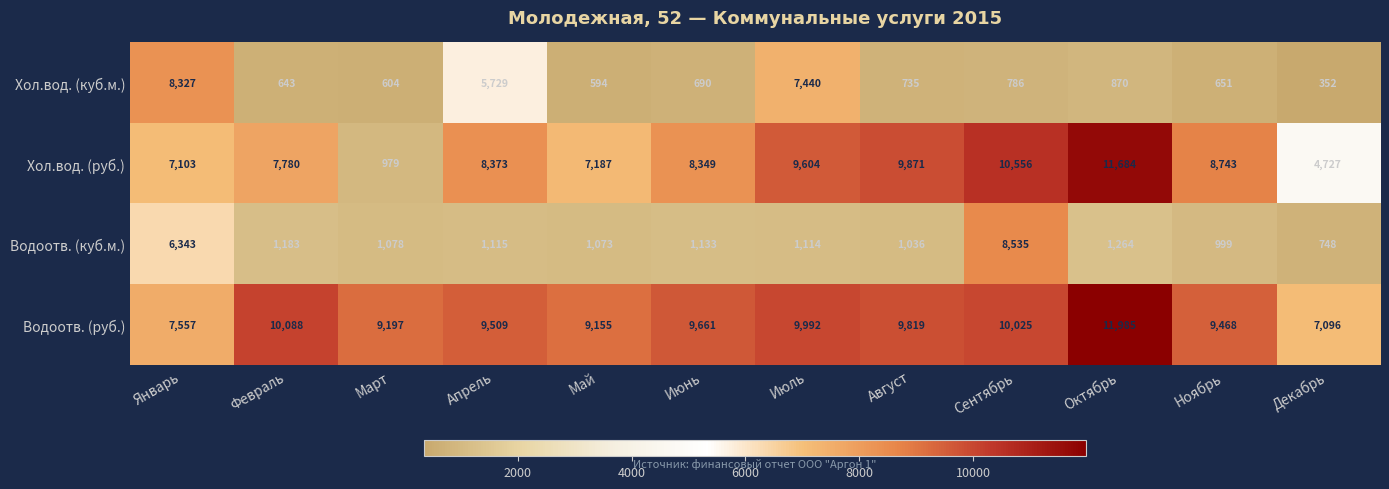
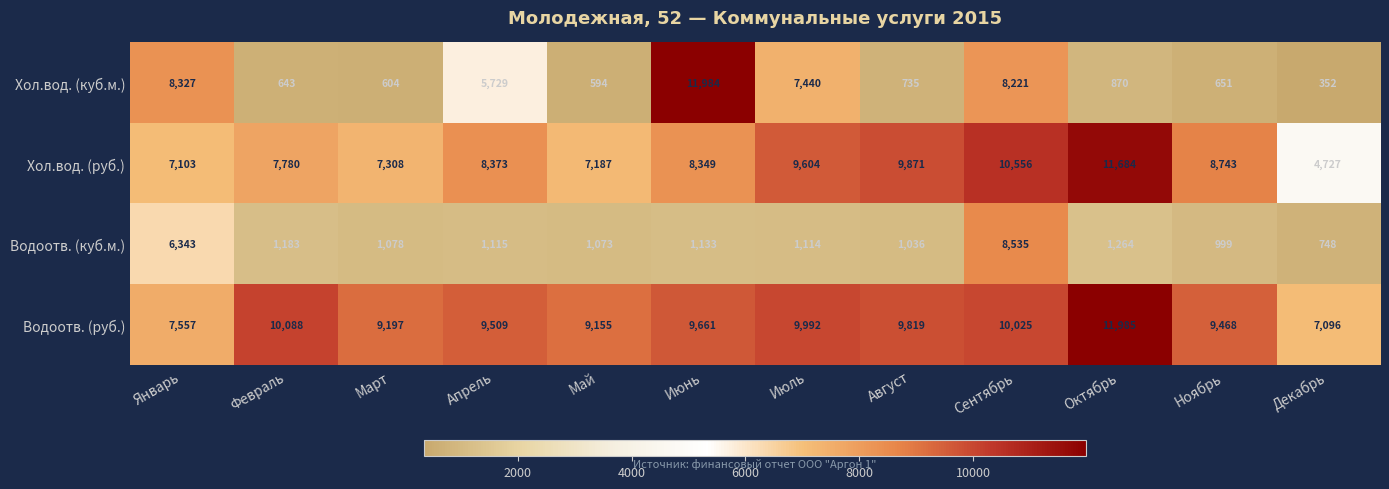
  {
    "Хол.вод. (куб.м.)": {
      "Январь": "8,327",
      "Февраль": "643",
      "Март": "604",
      "Апрель": "5,729",
      "Май": "594",
-     "Июнь": "690",
+     "Июнь": "11,984",
      "Июль": "7,440",
      "Август": "735",
-     "Сентябрь": "786",
+     "Сентябрь": "8,221",
      "Октябрь": "870",
      "Ноябрь": "651",
      "Декабрь": "352"
    },
    "Хол.вод. (руб.)": {
      "Январь": "7,103",
      "Февраль": "7,780",
-     "Март": "979",
+     "Март": "7,308",
      "Апрель": "8,373",
      "Май": "7,187",
      "Июнь": "8,349",
      "Июль": "9,604",
      "Август": "9,871",
      "Сентябрь": "10,556",
      "Октябрь": "11,684",
      "Ноябрь": "8,743"
    },
    "Водоотв. (куб.м.)": {
      "Январь": "6,343",
      "Февраль": "1,183",
      "Март": "1,078",
      "Апрель": "1,115",
      "Май": "1,073",
      "Июнь": "1,133",
      "Июль": "1,114",
      "Август": "1,036",
      "Сентябрь": "8,535",
      "Октябрь": "1,264",
      "Ноябрь": "999",
      "Декабрь": "748"
    },
    "Водоотв. (руб.)": {
      "Январь": "7,557",
      "Февраль": "10,088",
      "Март": "9,197",
      "Апрель": "9,509",
      "Май": "9,155",
      "Июнь": "9,661",
      "Июль": "9,992",
      "Август": "9,819",
      "Сентябрь": "10,025",
      "Октябрь": "11,985",
      "Ноябрь": "9,468",
      "Декабрь": "7,096"
    }
  }
